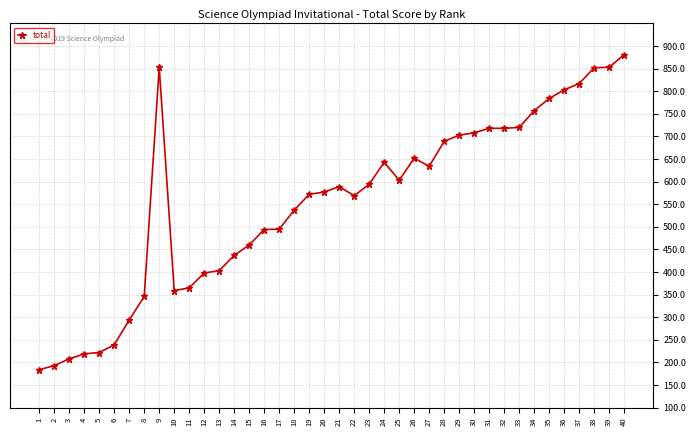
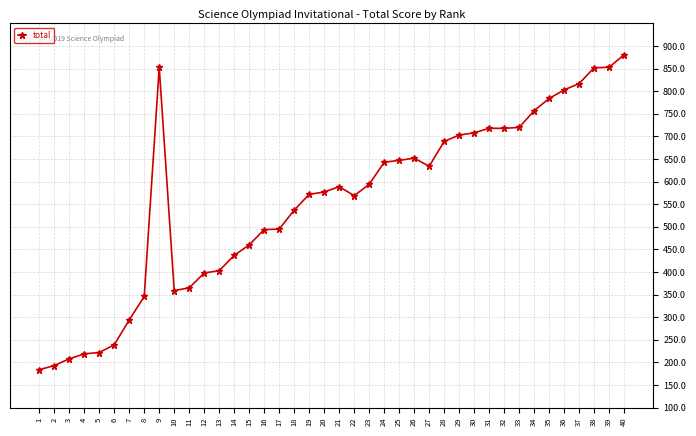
  {
    "1": 180,
    "2": 190,
    "3": 210,
    "4": 220,
    "5": 220,
    "6": 240,
    "7": 290,
    "8": 350,
    "9": 850,
    "10": 360,
    "11": 370,
    "12": 400,
    "13": 400,
    "14": 440,
    "15": 460,
    "16": 490,
    "17": 500,
    "18": 540,
    "19": 570,
    "20": 580,
    "21": 590,
    "22": 570,
    "23": 590,
    "24": 640,
-   "25": 600,
+   "25": 650,
    "26": 650,
    "27": 630,
    "28": 690,
    "29": 700,
    "30": 710,
    "31": 720,
    "32": 720,
    "33": 720,
    "34": 760,
    "35": 780,
    "36": 800,
    "37": 820,
    "38": 850,
    "39": 850,
    "40": 880
  }
